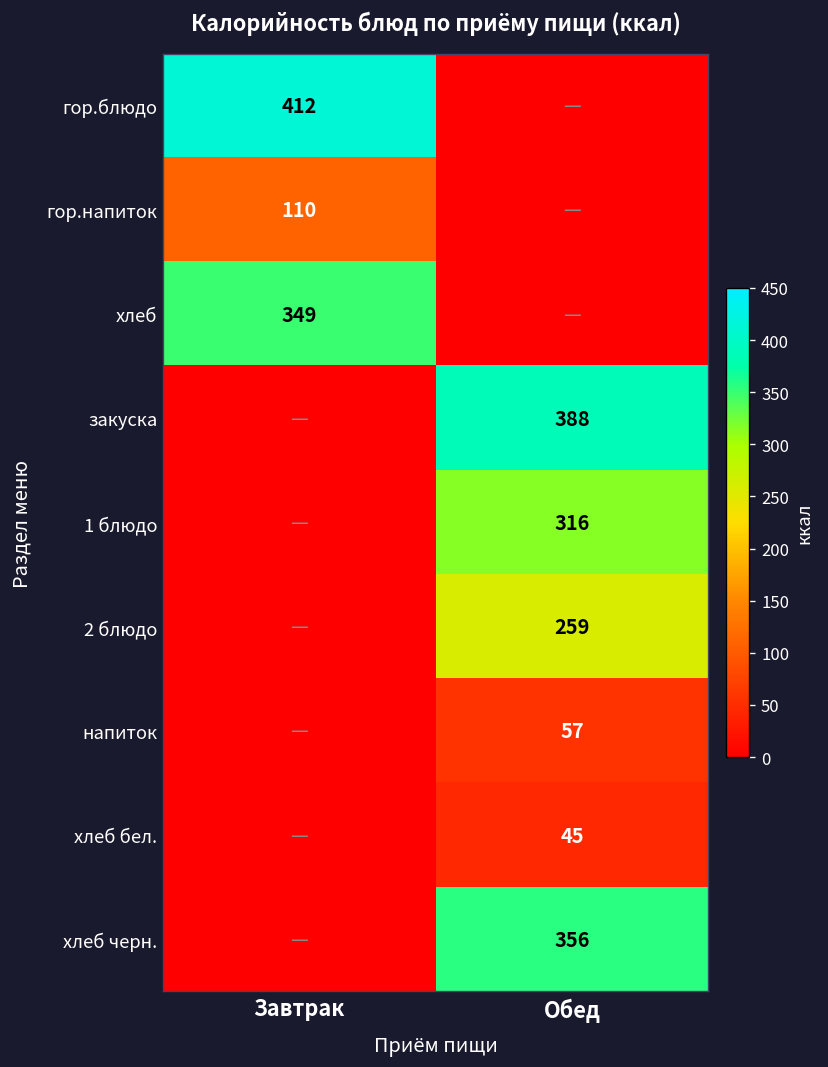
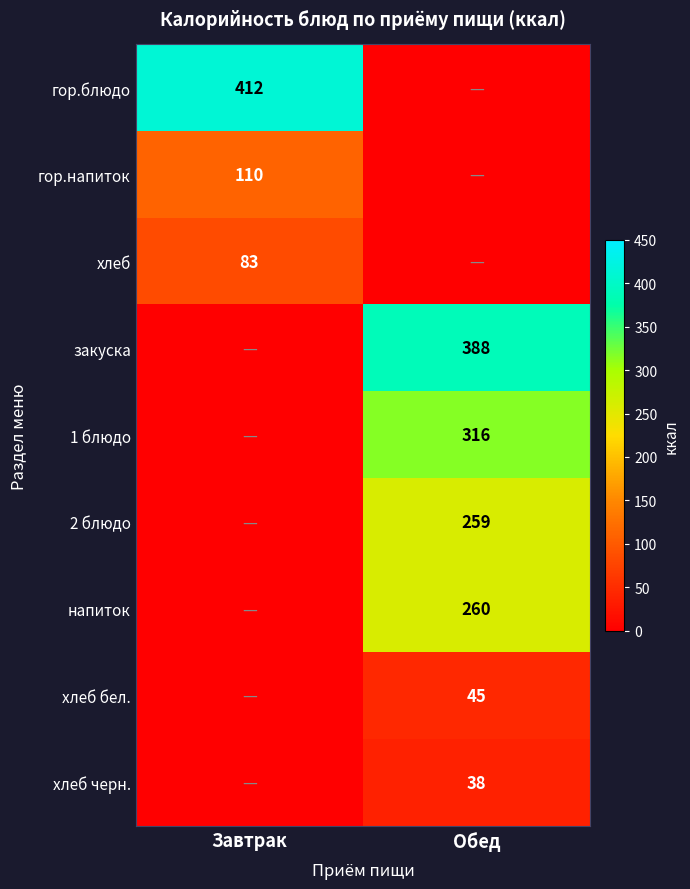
  {
    "гор.блюдо": {
      "Завтрак": 412
    },
    "гор.напиток": {
      "Завтрак": 110
    },
    "хлеб": {
-     "Завтрак": 349
+     "Завтрак": 83
    },
    "закуска": {
      "Обед": 388
    },
    "1 блюдо": {
      "Обед": 316
    },
    "2 блюдо": {
      "Обед": 259
    },
    "напиток": {
-     "Обед": 57
+     "Обед": 260
    },
    "хлеб бел.": {
      "Обед": 45
    },
    "хлеб черн.": {
-     "Обед": 356
+     "Обед": 38
    }
  }
